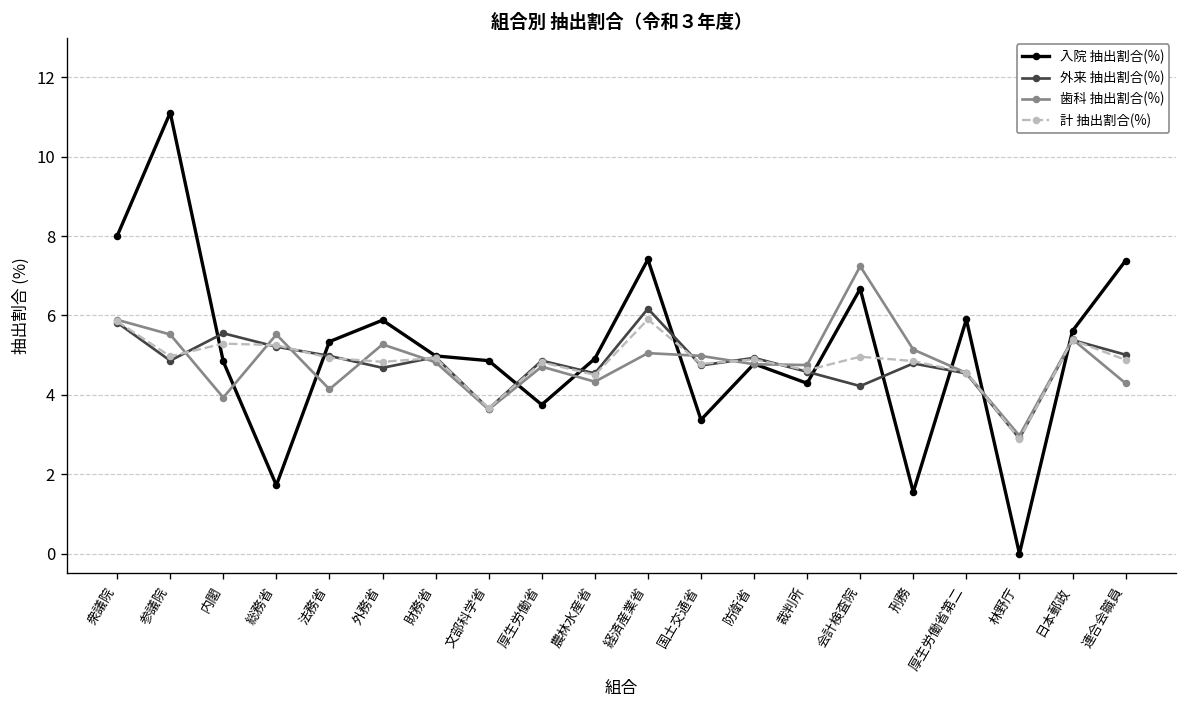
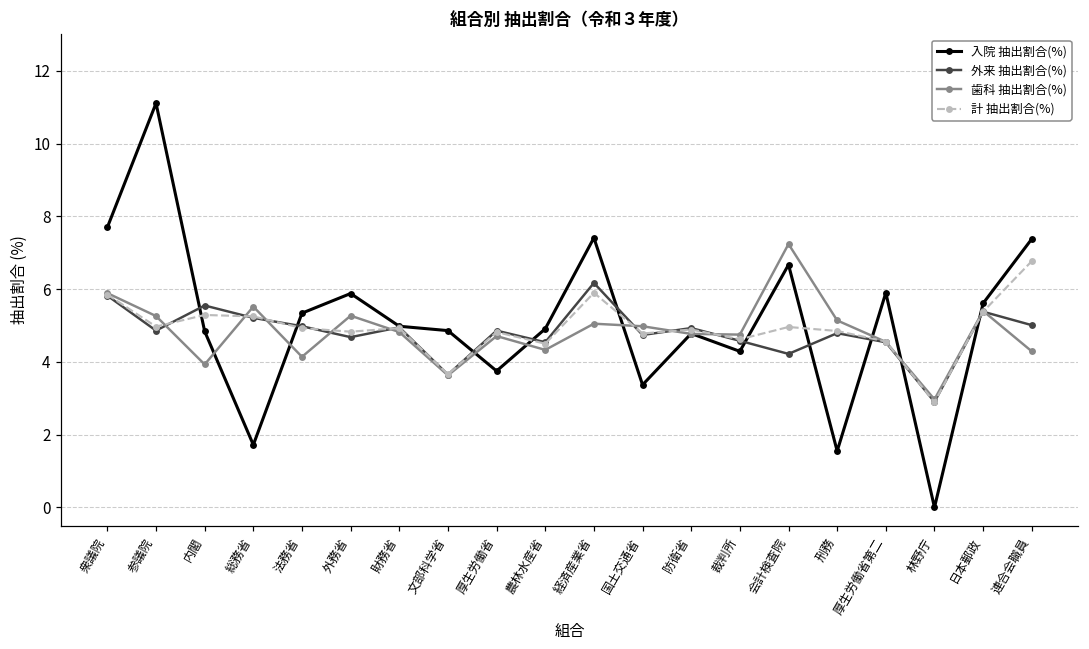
  {
    "入院 抽出割合(%)": {
-     "衆議院": 8.0,
+     "衆議院": 7.7,
      "参議院": 11.1,
      "内閣": 4.8,
      "総務省": 1.7,
      "法務省": 5.3,
      "外務省": 5.9,
      "文部科学省": 4.9,
      "厚生労働省": 3.8,
      "農林水産省": 4.9,
      "経済産業省": 7.4,
      "国土交通省": 3.4,
      "裁判所": 4.3,
      "会計検査院": 6.7,
      "刑務": 1.6,
      "厚生労働省第二": 5.9,
      "林野庁": 0.0,
      "日本郵政": 5.6,
      "連合会職員": 7.4
    },
    "外来 抽出割合(%)": {
      "参議院": 4.9,
      "内閣": 5.6,
      "外務省": 4.7,
      "経済産業省": 6.2,
      "会計検査院": 4.2,
      "連合会職員": 5.0
    },
    "歯科 抽出割合(%)": {
-     "参議院": 5.5,
+     "参議院": 5.3,
      "内閣": 3.9,
      "総務省": 5.5,
      "法務省": 4.1,
      "外務省": 5.3,
      "財務省": 4.8,
      "厚生労働省": 4.7,
      "農林水産省": 4.3,
      "経済産業省": 5.1,
      "国土交通省": 5.0,
      "裁判所": 4.8,
      "会計検査院": 7.2,
      "刑務": 5.1,
      "連合会職員": 4.3
    },
    "計 抽出割合(%)": {
      "参議院": 5.0,
      "内閣": 5.3,
      "外務省": 4.8,
      "経済産業省": 5.9,
      "会計検査院": 5.0,
-     "連合会職員": 4.9
+     "連合会職員": 6.8
    }
  }
